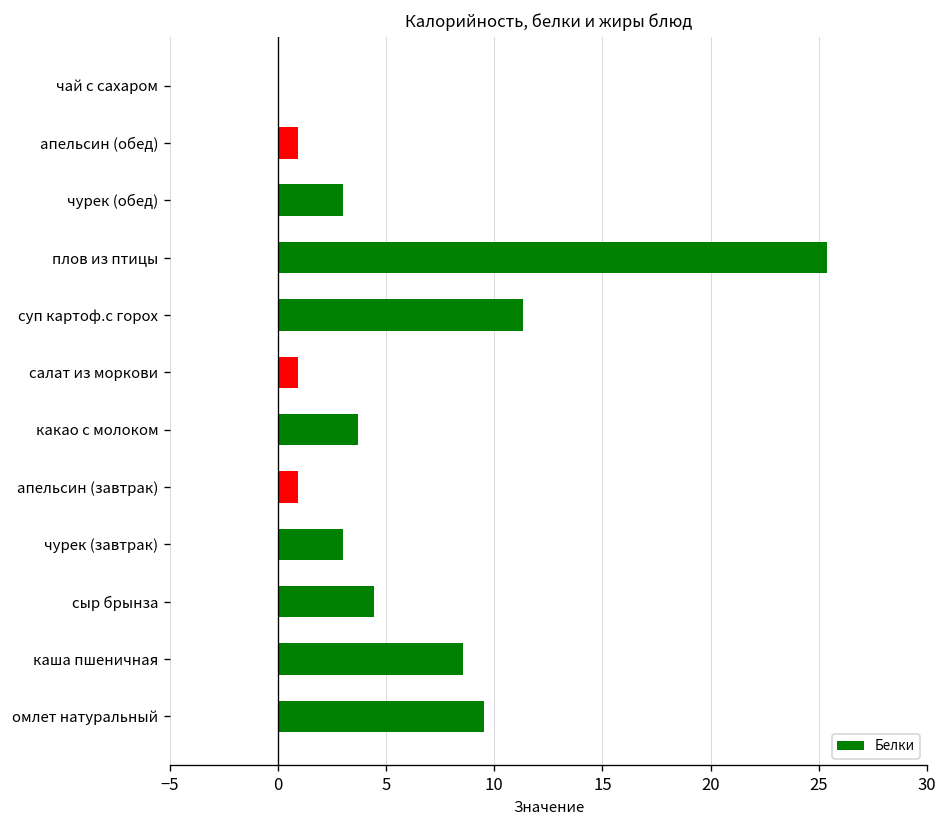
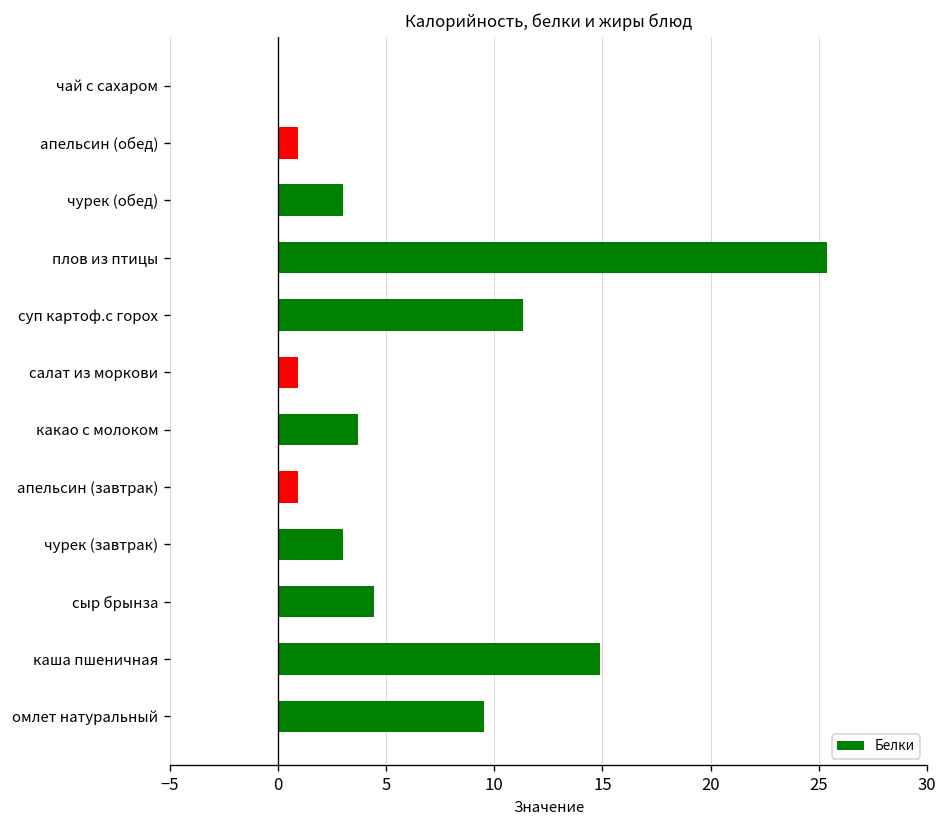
  {
    "чай с сахаром": 0.0,
    "апельсин (обед)": 0.9,
    "чурек (обед)": 3.0,
    "плов из птицы": 25.4,
    "суп картоф.с горох": 11.3,
    "салат из моркови": 0.9,
    "какао с молоком": 3.7,
    "апельсин (завтрак)": 0.9,
    "чурек (завтрак)": 3.0,
    "сыр брынза": 4.4,
-   "каша пшеничная": 8.5,
+   "каша пшеничная": 14.9,
    "омлет натуральный": 9.5
  }
